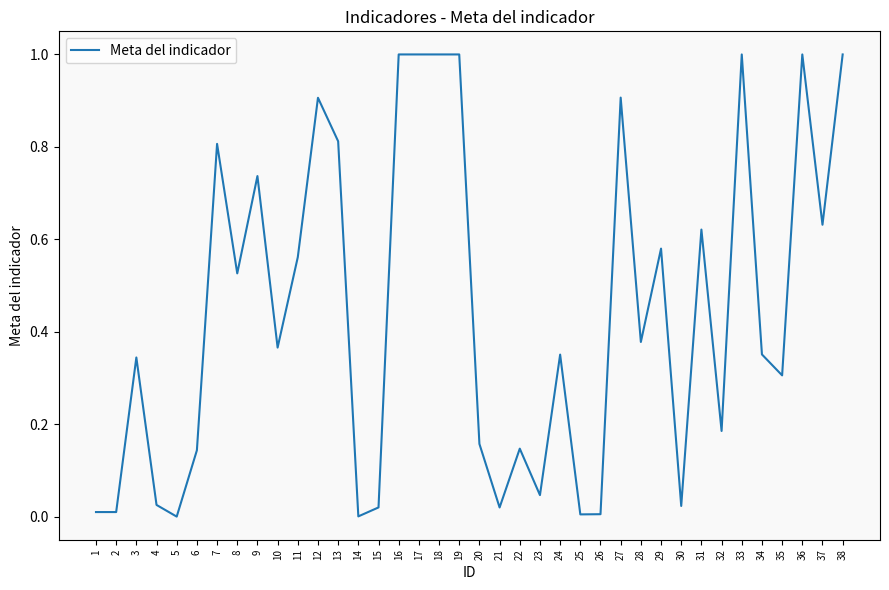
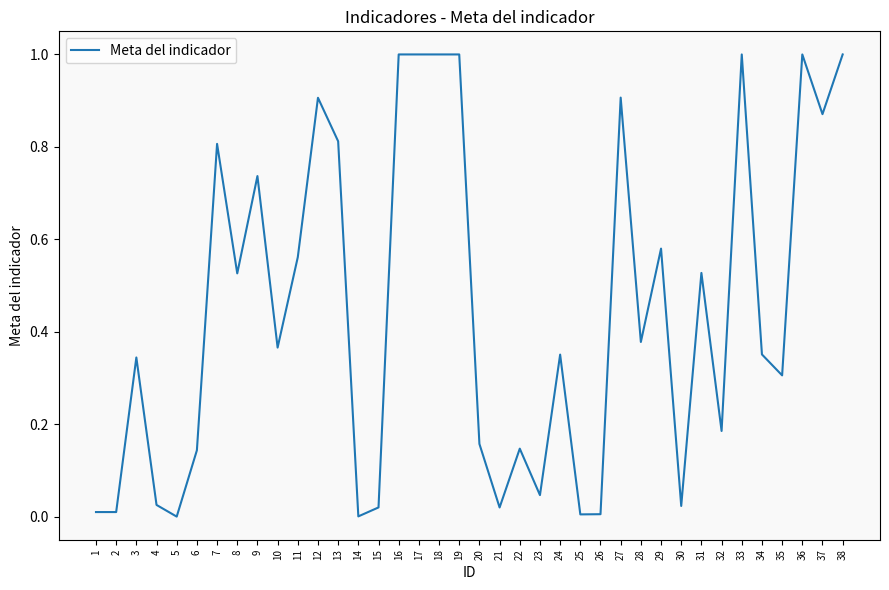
  {
    "1": 0.01,
    "2": 0.01,
    "3": 0.34,
    "4": 0.03,
    "5": 0.00,
    "6": 0.14,
    "7": 0.81,
    "8": 0.53,
    "9": 0.74,
    "10": 0.37,
    "11": 0.56,
    "12": 0.91,
    "13": 0.81,
    "14": 0.00,
    "15": 0.02,
    "16": 1.00,
    "17": 1.00,
    "18": 1.00,
    "19": 1.00,
    "20": 0.16,
    "21": 0.02,
    "22": 0.15,
    "23": 0.05,
    "24": 0.35,
    "25": 0.00,
    "26": 0.01,
    "27": 0.91,
    "28": 0.38,
    "29": 0.58,
    "30": 0.02,
-   "31": 0.62,
+   "31": 0.53,
    "32": 0.19,
    "33": 1.00,
    "34": 0.35,
    "35": 0.31,
    "36": 1.00,
-   "37": 0.63,
+   "37": 0.87,
    "38": 1.00
  }
